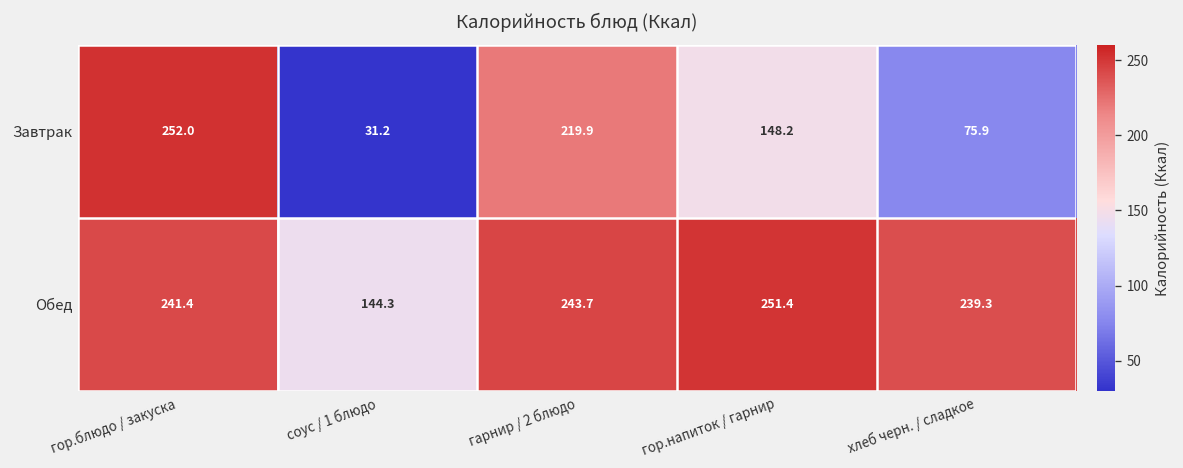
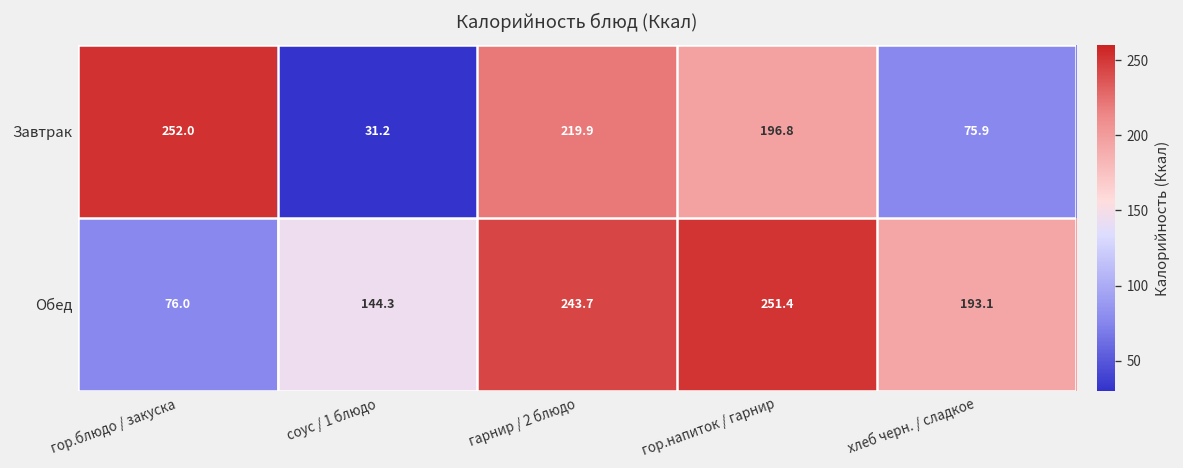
  {
    "Завтрак": {
      "гор.блюдо / закуска": 252.0,
      "соус / 1 блюдо": 31.2,
      "гарнир / 2 блюдо": 219.9,
-     "гор.напиток / гарнир": 148.2,
+     "гор.напиток / гарнир": 196.8,
      "хлеб черн. / сладкое": 75.9
    },
    "Обед": {
-     "гор.блюдо / закуска": 241.4,
+     "гор.блюдо / закуска": 76.0,
      "соус / 1 блюдо": 144.3,
      "гарнир / 2 блюдо": 243.7,
      "гор.напиток / гарнир": 251.4,
-     "хлеб черн. / сладкое": 239.3
+     "хлеб черн. / сладкое": 193.1
    }
  }
